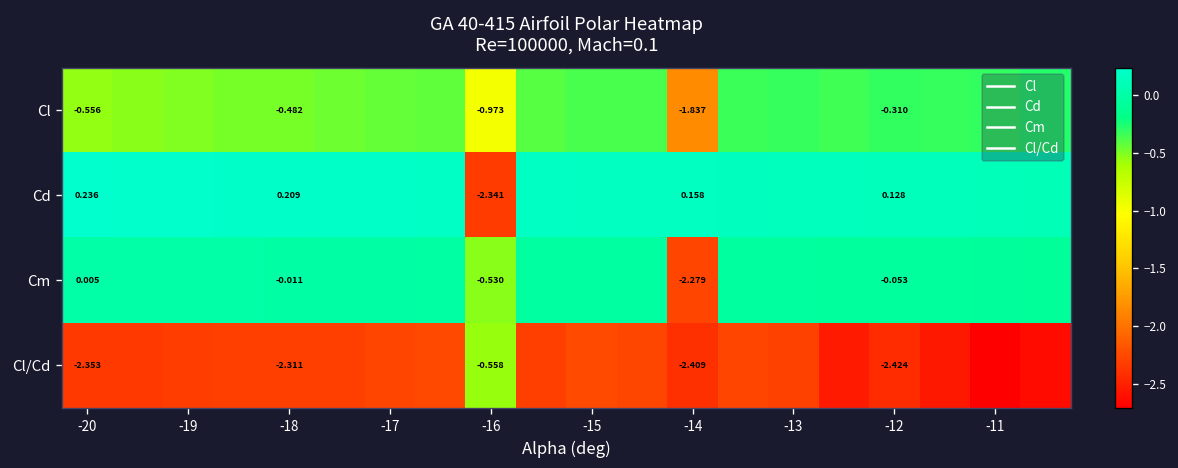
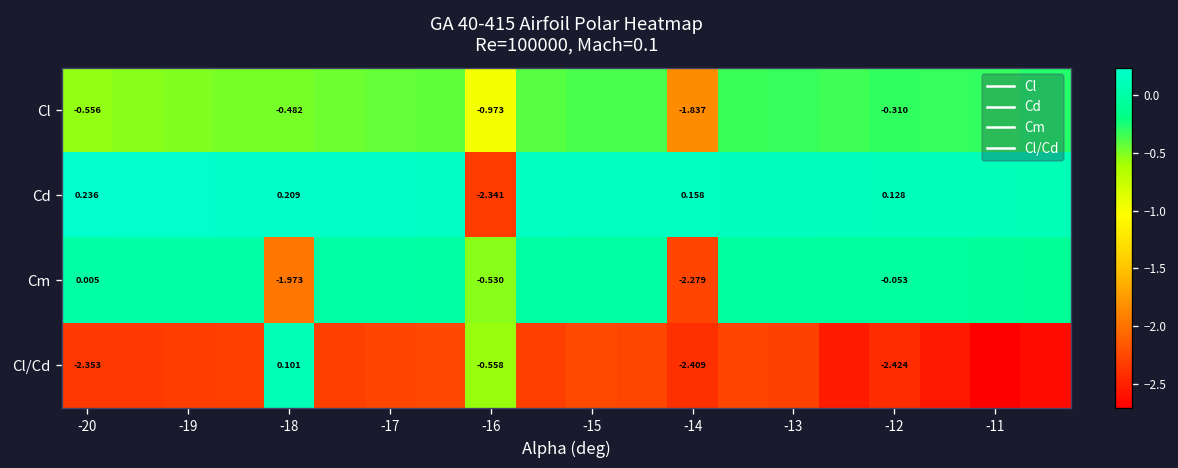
  {
    "Cl": {
      "-20": -0.556,
      "-18": -0.482,
      "-16": -0.973,
      "-14": -1.837,
      "-12": -0.310
    },
    "Cd": {
      "-20": 0.236,
      "-18": 0.209,
      "-16": -2.341,
      "-14": 0.158,
      "-12": 0.128
    },
    "Cm": {
      "-20": 0.005,
-     "-18": -0.011,
+     "-18": -1.973,
      "-16": -0.530,
      "-14": -2.279,
      "-12": -0.053
    },
    "Cl/Cd": {
      "-20": -2.353,
-     "-18": -2.311,
+     "-18": 0.101,
      "-16": -0.558,
      "-14": -2.409,
      "-12": -2.424
    }
  }
